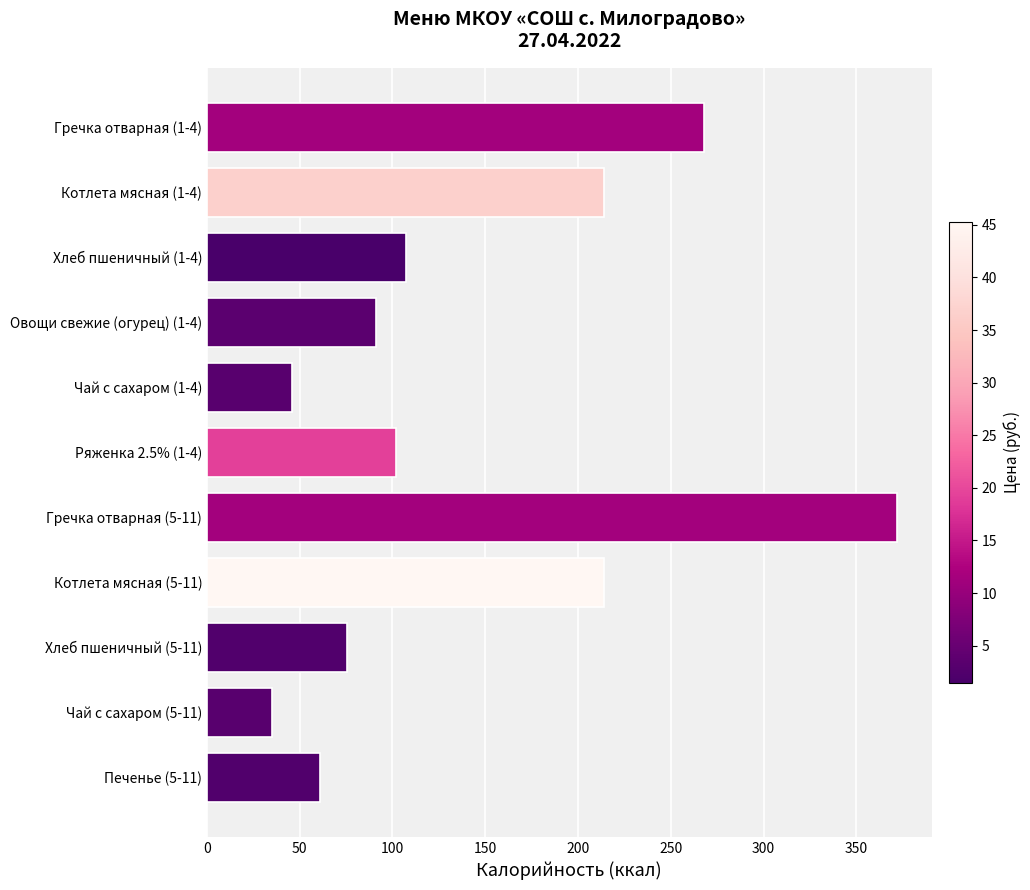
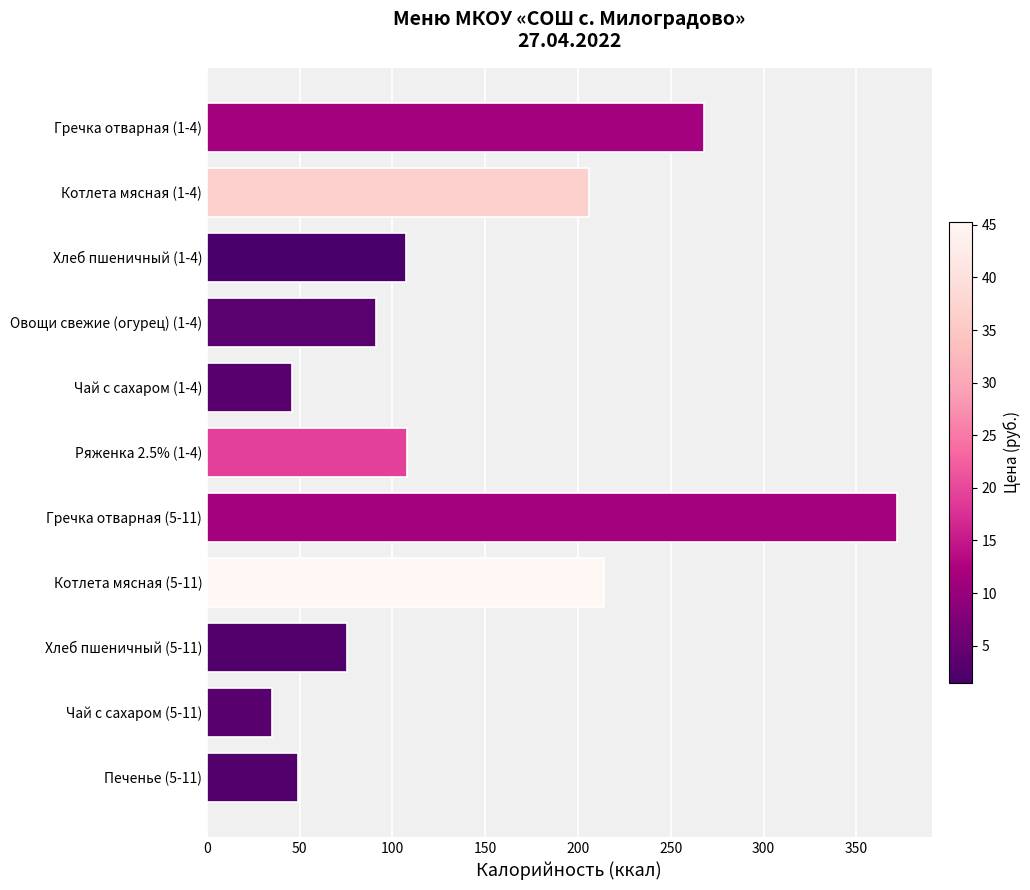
  {
    "Гречка отварная (1-4)": 268,
-   "Котлета мясная (1-4)": 214,
+   "Котлета мясная (1-4)": 206,
    "Хлеб пшеничный (1-4)": 107,
    "Овощи свежие (огурец) (1-4)": 91,
    "Чай с сахаром (1-4)": 46,
-   "Ряженка 2.5% (1-4)": 102,
+   "Ряженка 2.5% (1-4)": 108,
    "Гречка отварная (5-11)": 372,
    "Котлета мясная (5-11)": 214,
    "Хлеб пшеничный (5-11)": 75,
    "Чай с сахаром (5-11)": 35,
-   "Печенье (5-11)": 61
+   "Печенье (5-11)": 49
  }
